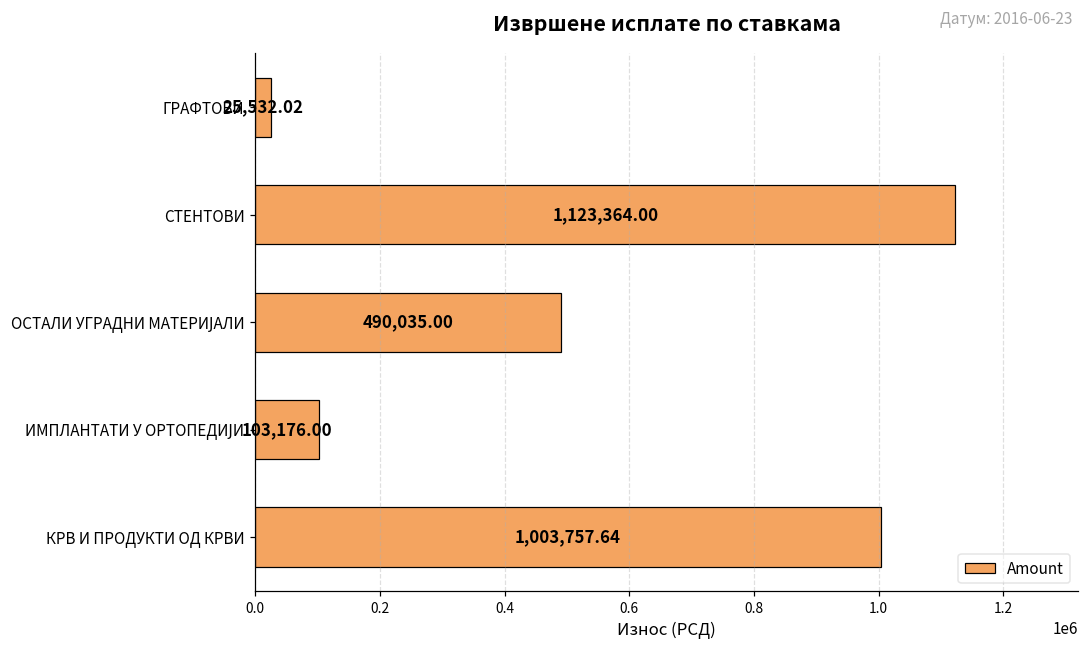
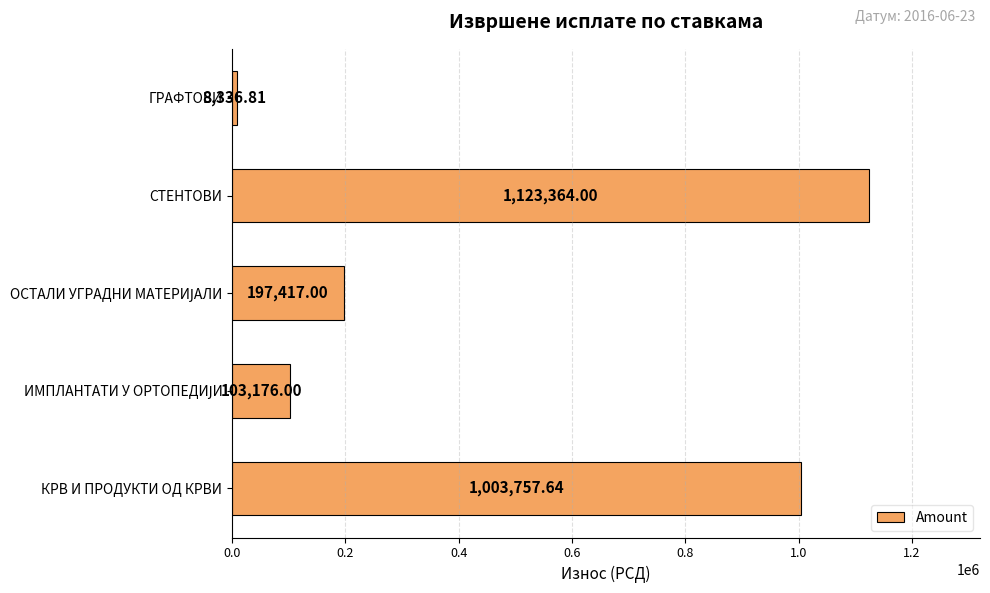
  {
-   "ГРАФТОВИ": "25,532.02",
+   "ГРАФТОВИ": "8,336.81",
    "СТЕНТОВИ": "1,123,364.00",
-   "ОСТАЛИ УГРАДНИ МАТЕРИЈАЛИ": "490,035.00",
+   "ОСТАЛИ УГРАДНИ МАТЕРИЈАЛИ": "197,417.00",
    "ИМПЛАНТАТИ У ОРТОПЕДИЈИ": "103,176.00",
    "КРВ И ПРОДУКТИ ОД КРВИ": "1,003,757.64"
  }
